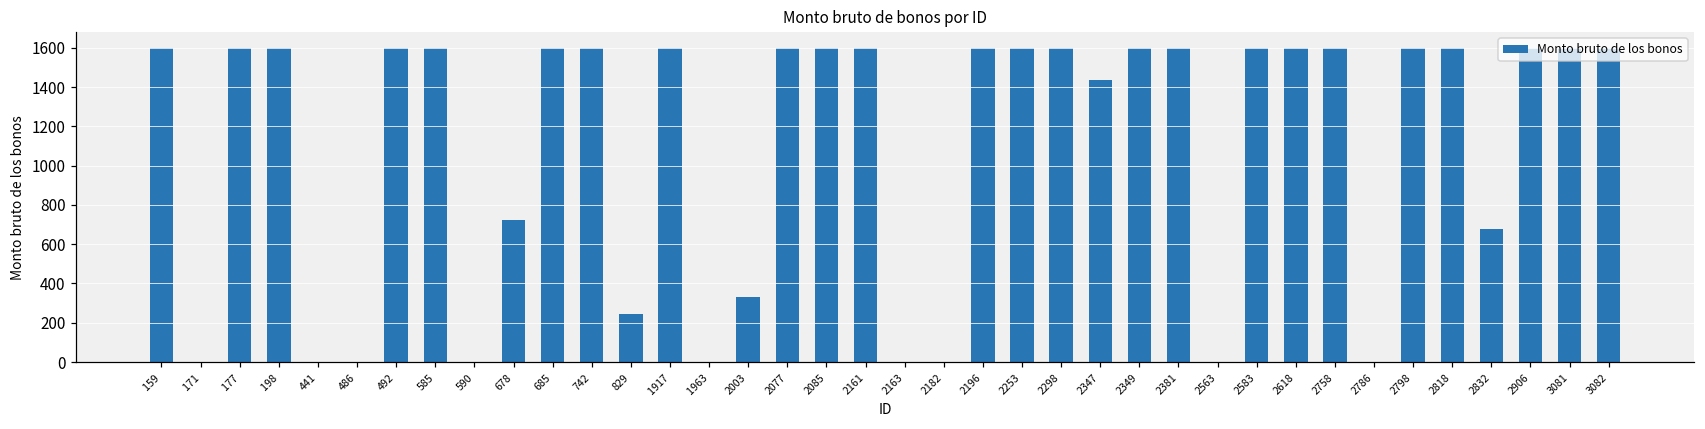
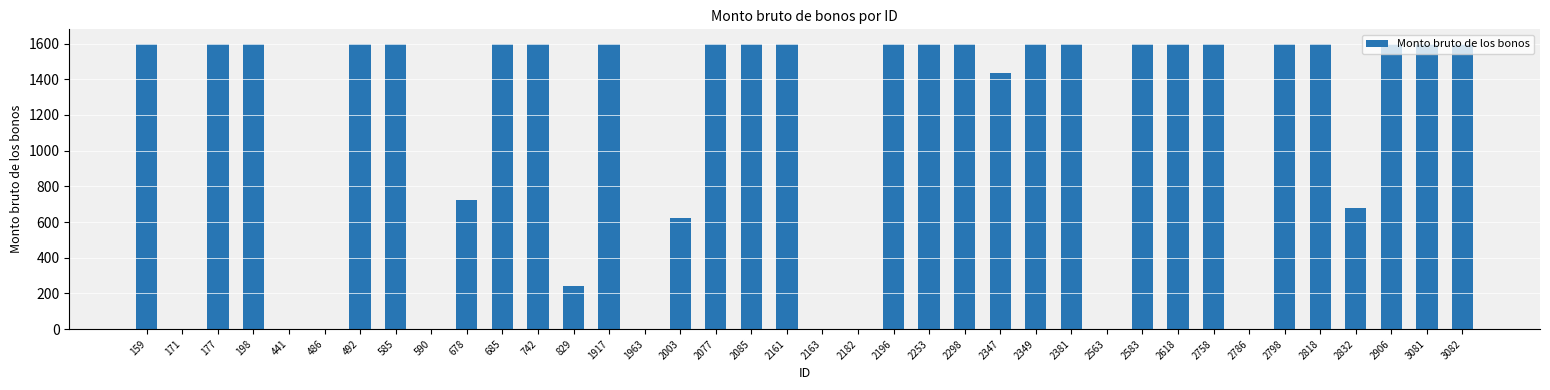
  {
    "159": 1600,
    "171": 0,
    "177": 1600,
    "198": 1600,
    "441": 0,
    "486": 0,
    "492": 1600,
    "585": 1600,
    "590": 0,
    "678": 730,
    "685": 1600,
    "742": 1600,
    "829": 240,
    "1917": 1600,
    "1963": 0,
-   "2003": 330,
+   "2003": 620,
    "2077": 1600,
    "2085": 1600,
    "2161": 1600,
    "2163": 0,
    "2182": 0,
    "2196": 1600,
    "2253": 1600,
    "2298": 1600,
    "2347": 1440,
    "2349": 1600,
    "2381": 1600,
    "2563": 0,
    "2583": 1600,
    "2618": 1600,
    "2758": 1600,
    "2786": 0,
    "2798": 1600,
    "2818": 1600,
    "2832": 680
  }
